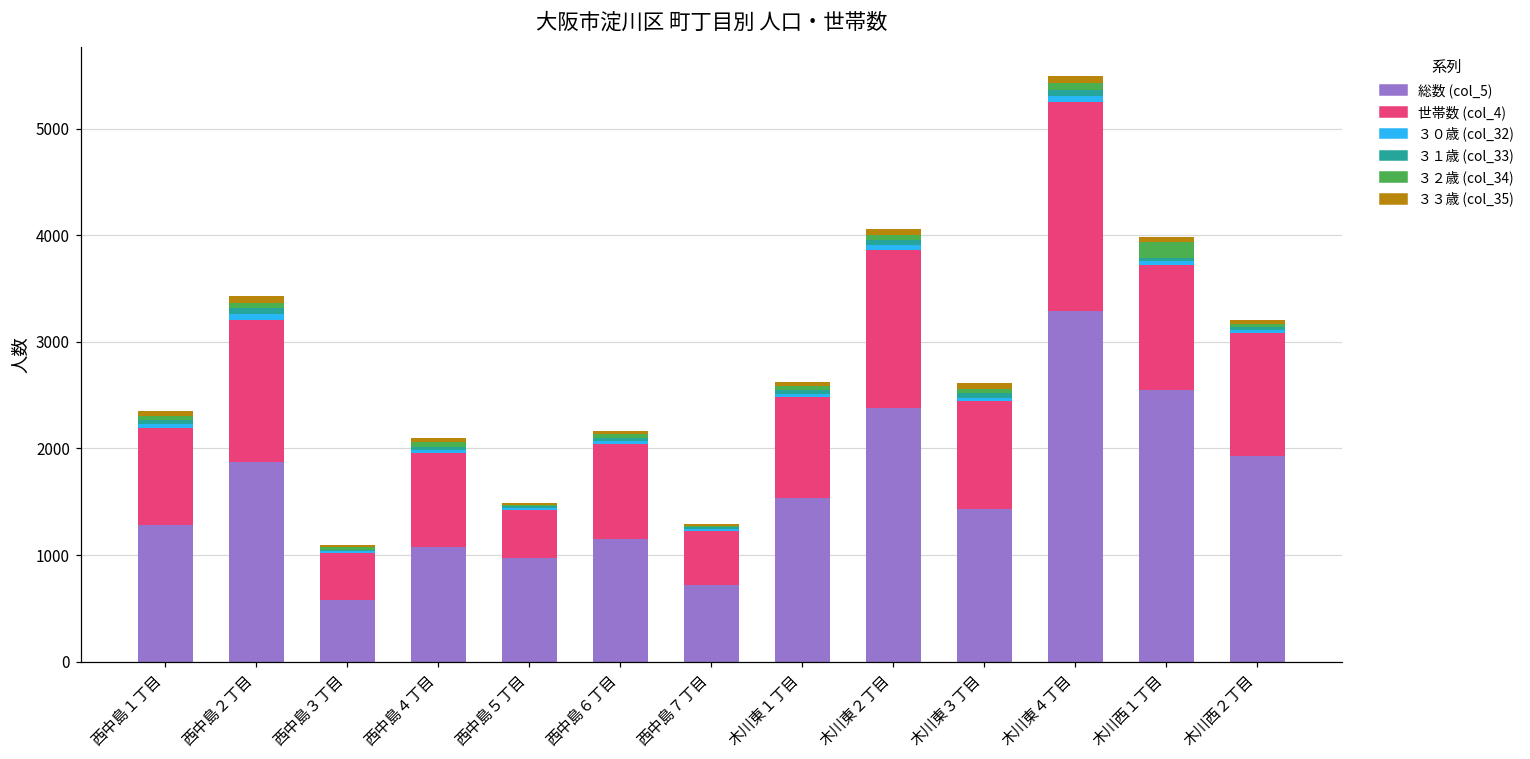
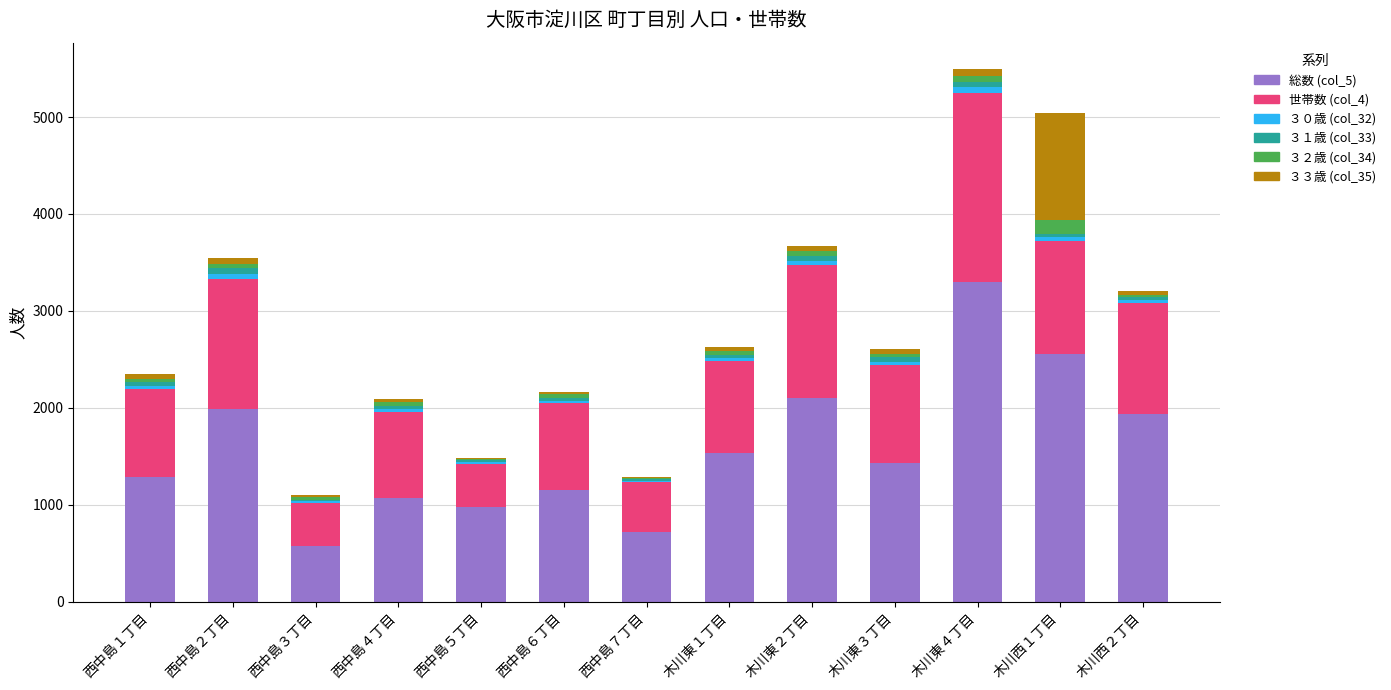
  {
    "総数 (col_5)": {
      "西中島１丁目": 1300,
-     "西中島２丁目": 1900,
+     "西中島２丁目": 2000,
      "西中島３丁目": 600,
      "西中島４丁目": 1100,
      "西中島５丁目": 1000,
      "西中島６丁目": 1100,
      "西中島７丁目": 700,
      "木川東１丁目": 1500,
-     "木川東２丁目": 2400,
+     "木川東２丁目": 2100,
      "木川東３丁目": 1400,
      "木川東４丁目": 3300,
      "木川西１丁目": 2600,
      "木川西２丁目": 1900
    },
    "世帯数 (col_4)": {
      "西中島１丁目": 900,
      "西中島２丁目": 1300,
      "西中島３丁目": 400,
      "西中島４丁目": 900,
      "西中島５丁目": 500,
      "西中島６丁目": 900,
      "西中島７丁目": 500,
      "木川東１丁目": 900,
-     "木川東２丁目": 1500,
+     "木川東２丁目": 1400,
      "木川東３丁目": 1000,
      "木川東４丁目": 2000,
      "木川西１丁目": 1200,
      "木川西２丁目": 1100
    },
    "３０歳 (col_32)": {
      "西中島１丁目": 0,
      "西中島２丁目": 100,
      "西中島４丁目": 0,
      "西中島６丁目": 0,
      "木川東１丁目": 0,
      "木川東２丁目": 0,
      "木川東３丁目": 0,
      "木川東４丁目": 100,
      "木川西１丁目": 0,
      "木川西２丁目": 0
    },
    "３１歳 (col_33)": {
      "西中島１丁目": 0,
      "西中島２丁目": 100,
      "西中島４丁目": 0,
      "西中島６丁目": 0,
      "木川東１丁目": 0,
      "木川東２丁目": 100,
      "木川東３丁目": 0,
      "木川東４丁目": 100,
      "木川西１丁目": 0,
      "木川西２丁目": 0
    },
    "３２歳 (col_34)": {
      "西中島１丁目": 0,
      "西中島２丁目": 0,
      "西中島３丁目": 0,
      "西中島４丁目": 0,
      "西中島６丁目": 0,
      "木川東１丁目": 0,
      "木川東２丁目": 0,
      "木川東３丁目": 0,
      "木川東４丁目": 100,
      "木川西１丁目": 100
    },
    "３３歳 (col_35)": {
      "西中島１丁目": 0,
      "西中島２丁目": 100,
      "西中島４丁目": 0,
      "木川東１丁目": 0,
      "木川東２丁目": 100,
      "木川東３丁目": 100,
      "木川東４丁目": 100,
-     "木川西１丁目": 100,
+     "木川西１丁目": 1100,
      "木川西２丁目": 0
    }
  }
